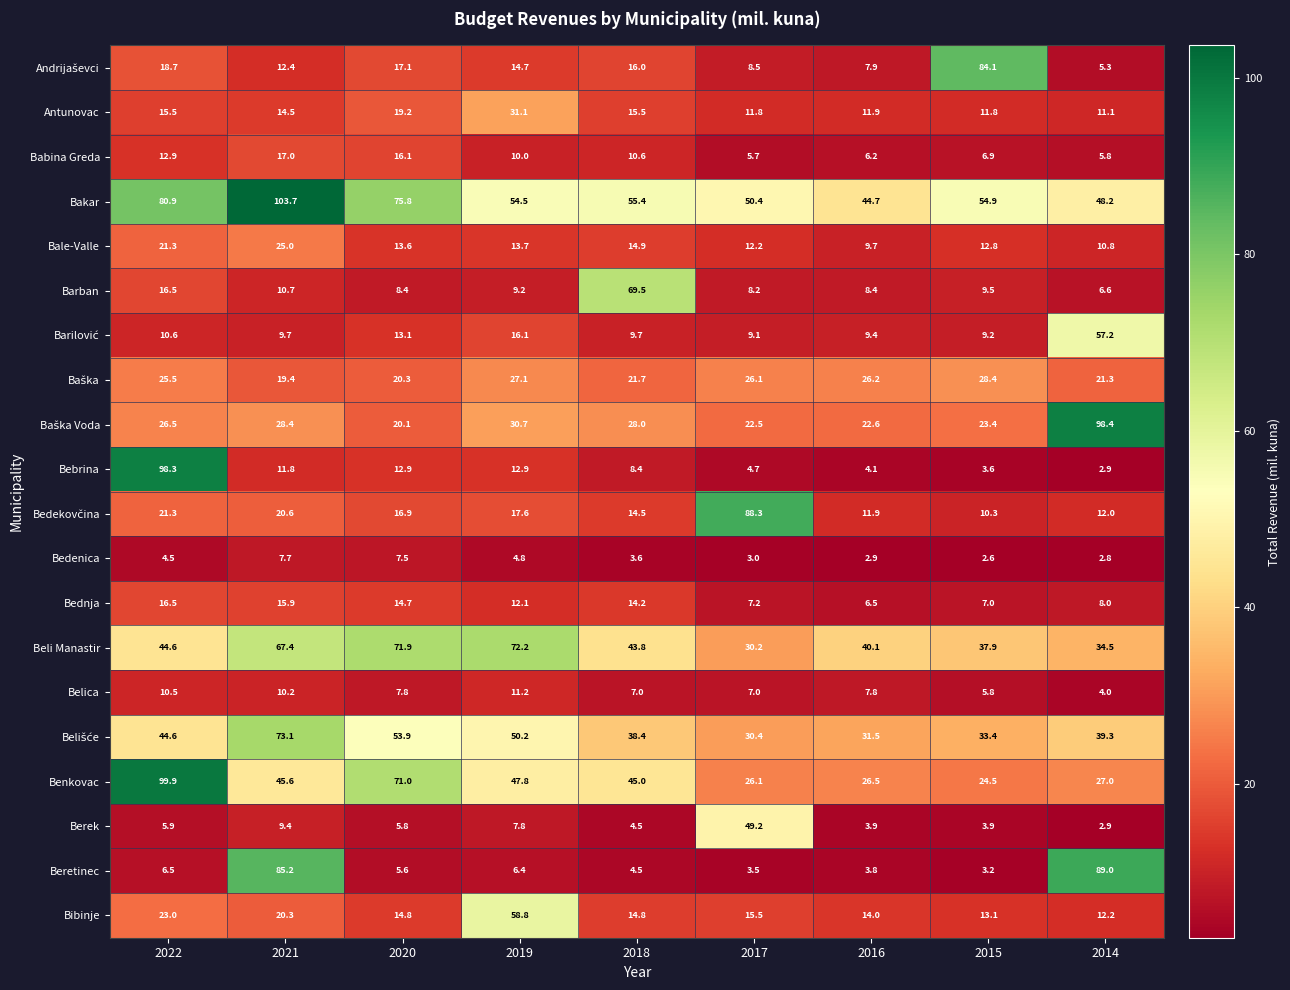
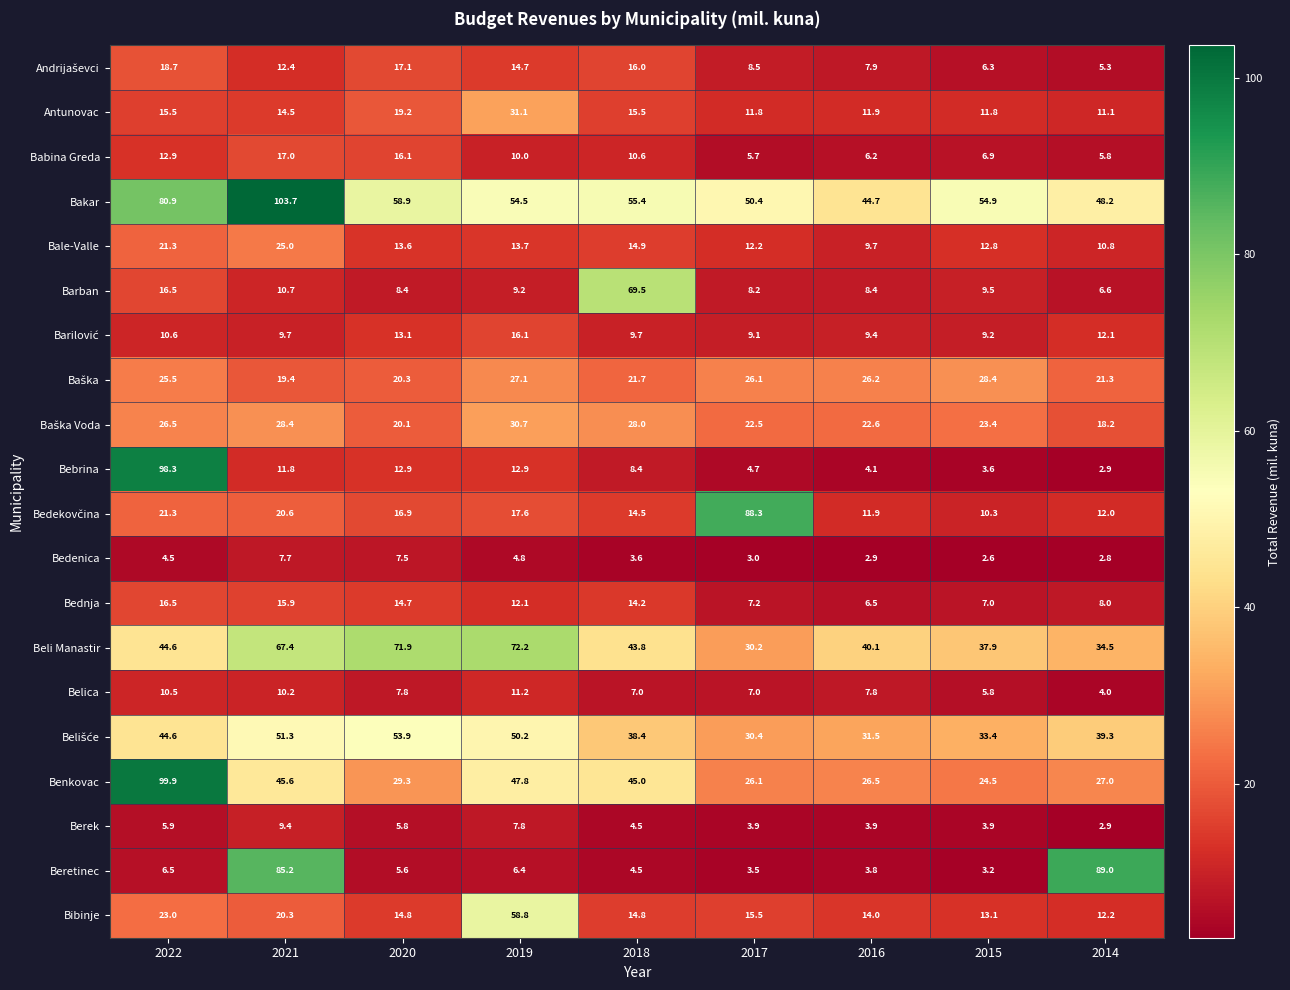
  {
    "Andrijaševci": {
      "2022": 18.7,
      "2021": 12.4,
      "2020": 17.1,
      "2019": 14.7,
      "2018": 16.0,
      "2017": 8.5,
      "2016": 7.9,
-     "2015": 84.1,
+     "2015": 6.3,
      "2014": 5.3
    },
    "Antunovac": {
      "2022": 15.5,
      "2021": 14.5,
      "2020": 19.2,
      "2019": 31.1,
      "2018": 15.5,
      "2017": 11.8,
      "2016": 11.9,
      "2015": 11.8,
      "2014": 11.1
    },
    "Babina Greda": {
      "2022": 12.9,
      "2021": 17.0,
      "2020": 16.1,
      "2019": 10.0,
      "2018": 10.6,
      "2017": 5.7,
      "2016": 6.2,
      "2015": 6.9,
      "2014": 5.8
    },
    "Bakar": {
      "2022": 80.9,
      "2021": 103.7,
-     "2020": 75.8,
+     "2020": 58.9,
      "2019": 54.5,
      "2018": 55.4,
      "2017": 50.4,
      "2016": 44.7,
      "2015": 54.9,
      "2014": 48.2
    },
    "Bale-Valle": {
      "2022": 21.3,
      "2021": 25.0,
      "2020": 13.6,
      "2019": 13.7,
      "2018": 14.9,
      "2017": 12.2,
      "2016": 9.7,
      "2015": 12.8,
      "2014": 10.8
    },
    "Barban": {
      "2022": 16.5,
      "2021": 10.7,
      "2020": 8.4,
      "2019": 9.2,
      "2018": 69.5,
      "2017": 8.2,
      "2016": 8.4,
      "2015": 9.5,
      "2014": 6.6
    },
    "Barilović": {
      "2022": 10.6,
      "2021": 9.7,
      "2020": 13.1,
      "2019": 16.1,
      "2018": 9.7,
      "2017": 9.1,
      "2016": 9.4,
      "2015": 9.2,
-     "2014": 57.2
+     "2014": 12.1
    },
    "Baška": {
      "2022": 25.5,
      "2021": 19.4,
      "2020": 20.3,
      "2019": 27.1,
      "2018": 21.7,
      "2017": 26.1,
      "2016": 26.2,
      "2015": 28.4,
      "2014": 21.3
    },
    "Baška Voda": {
      "2022": 26.5,
      "2021": 28.4,
      "2020": 20.1,
      "2019": 30.7,
      "2018": 28.0,
      "2017": 22.5,
      "2016": 22.6,
      "2015": 23.4,
-     "2014": 98.4
+     "2014": 18.2
    },
    "Bebrina": {
      "2022": 98.3,
      "2021": 11.8,
      "2020": 12.9,
      "2019": 12.9,
      "2018": 8.4,
      "2017": 4.7,
      "2016": 4.1,
      "2015": 3.6,
      "2014": 2.9
    },
    "Bedekovčina": {
      "2022": 21.3,
      "2021": 20.6,
      "2020": 16.9,
      "2019": 17.6,
      "2018": 14.5,
      "2017": 88.3,
      "2016": 11.9,
      "2015": 10.3,
      "2014": 12.0
    },
    "Bedenica": {
      "2022": 4.5,
      "2021": 7.7,
      "2020": 7.5,
      "2019": 4.8,
      "2018": 3.6,
      "2017": 3.0,
      "2016": 2.9,
      "2015": 2.6,
      "2014": 2.8
    },
    "Bednja": {
      "2022": 16.5,
      "2021": 15.9,
      "2020": 14.7,
      "2019": 12.1,
      "2018": 14.2,
      "2017": 7.2,
      "2016": 6.5,
      "2015": 7.0,
      "2014": 8.0
    },
    "Beli Manastir": {
      "2022": 44.6,
      "2021": 67.4,
      "2020": 71.9,
      "2019": 72.2,
      "2018": 43.8,
      "2017": 30.2,
      "2016": 40.1,
      "2015": 37.9,
      "2014": 34.5
    },
    "Belica": {
      "2022": 10.5,
      "2021": 10.2,
      "2020": 7.8,
      "2019": 11.2,
      "2018": 7.0,
      "2017": 7.0,
      "2016": 7.8,
      "2015": 5.8,
      "2014": 4.0
    },
    "Belišće": {
      "2022": 44.6,
-     "2021": 73.1,
+     "2021": 51.3,
      "2020": 53.9,
      "2019": 50.2,
      "2018": 38.4,
      "2017": 30.4,
      "2016": 31.5,
      "2015": 33.4,
      "2014": 39.3
    },
    "Benkovac": {
      "2022": 99.9,
      "2021": 45.6,
-     "2020": 71.0,
+     "2020": 29.3,
      "2019": 47.8,
      "2018": 45.0,
      "2017": 26.1,
      "2016": 26.5,
      "2015": 24.5,
      "2014": 27.0
    },
    "Berek": {
      "2022": 5.9,
      "2021": 9.4,
      "2020": 5.8,
      "2019": 7.8,
      "2018": 4.5,
-     "2017": 49.2,
+     "2017": 3.9,
      "2016": 3.9,
      "2015": 3.9,
      "2014": 2.9
    },
    "Beretinec": {
      "2022": 6.5,
      "2021": 85.2,
      "2020": 5.6,
      "2019": 6.4,
      "2018": 4.5,
      "2017": 3.5,
      "2016": 3.8,
      "2015": 3.2,
      "2014": 89.0
    },
    "Bibinje": {
      "2022": 23.0,
      "2021": 20.3,
      "2020": 14.8,
      "2019": 58.8,
      "2018": 14.8,
      "2017": 15.5,
      "2016": 14.0,
      "2015": 13.1,
      "2014": 12.2
    }
  }
